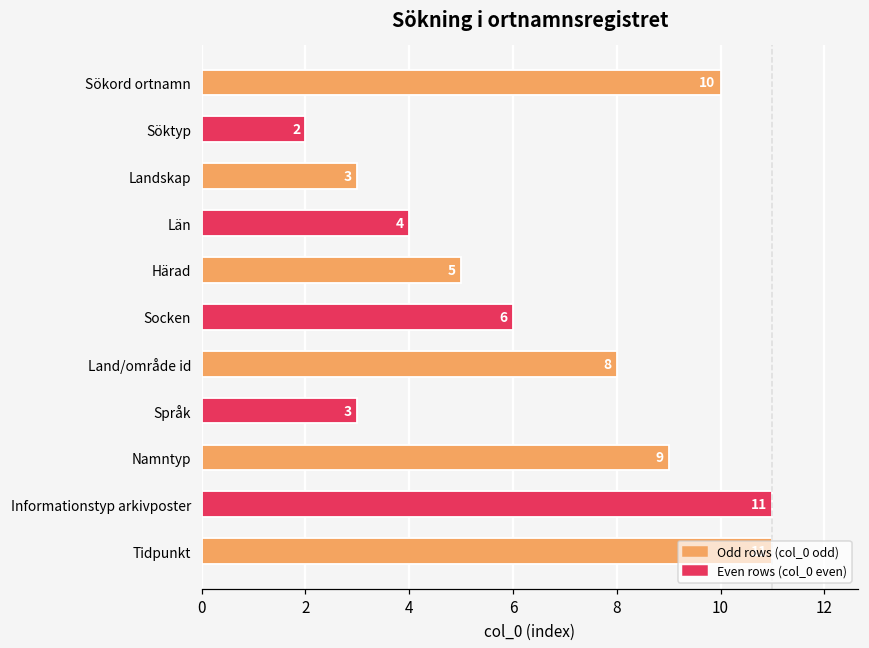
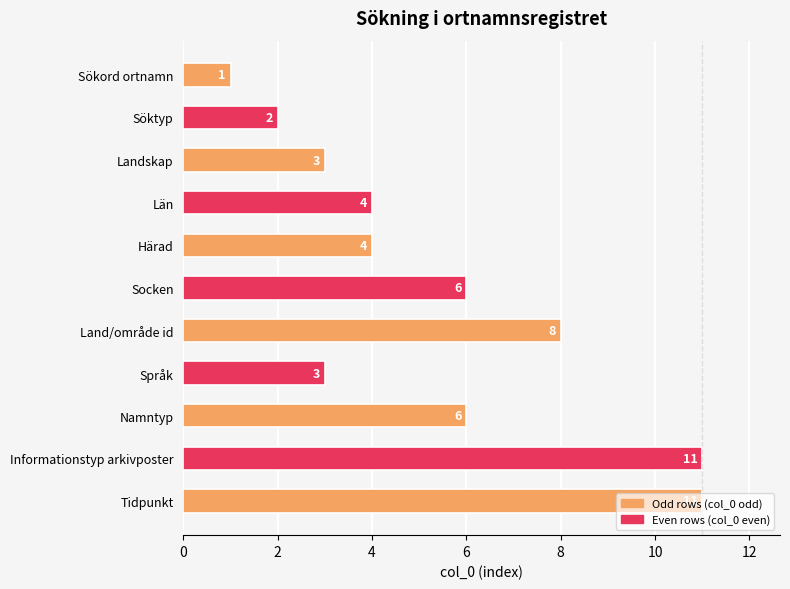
  {
-   "Sökord ortnamn": 10,
+   "Sökord ortnamn": 1,
    "Söktyp": 2,
    "Landskap": 3,
    "Län": 4,
-   "Härad": 5,
+   "Härad": 4,
    "Socken": 6,
    "Land/område id": 8,
    "Språk": 3,
-   "Namntyp": 9,
+   "Namntyp": 6,
    "Informationstyp arkivposter": 11
  }
